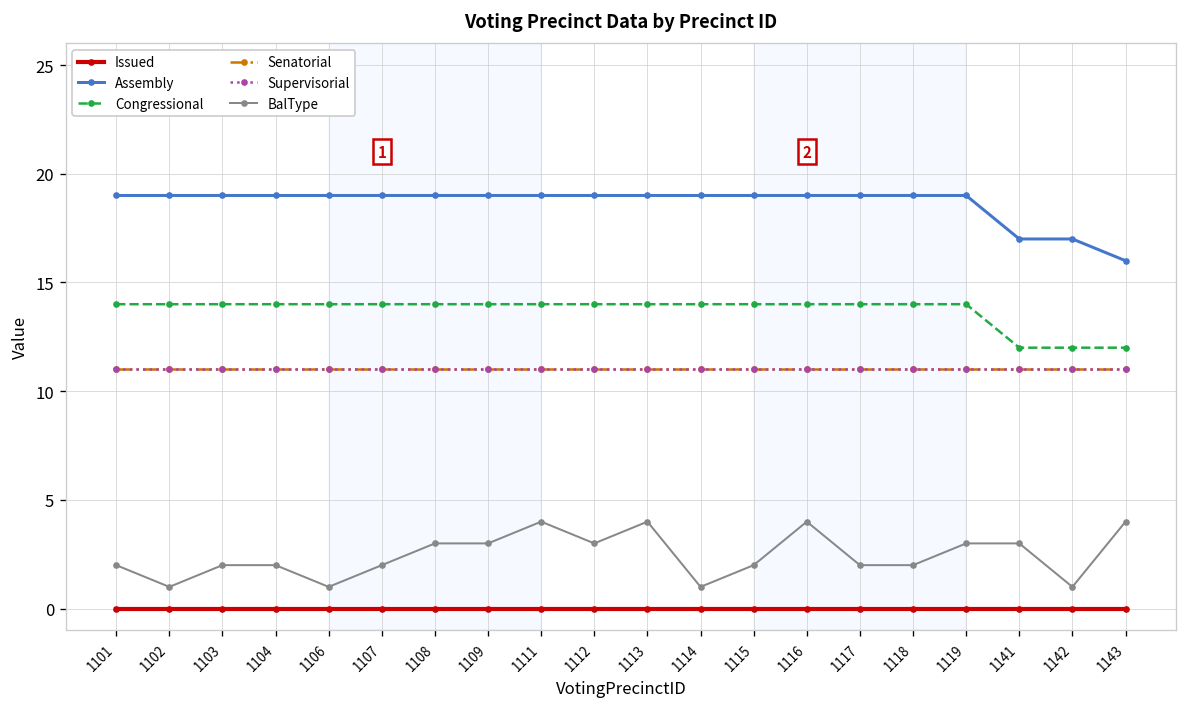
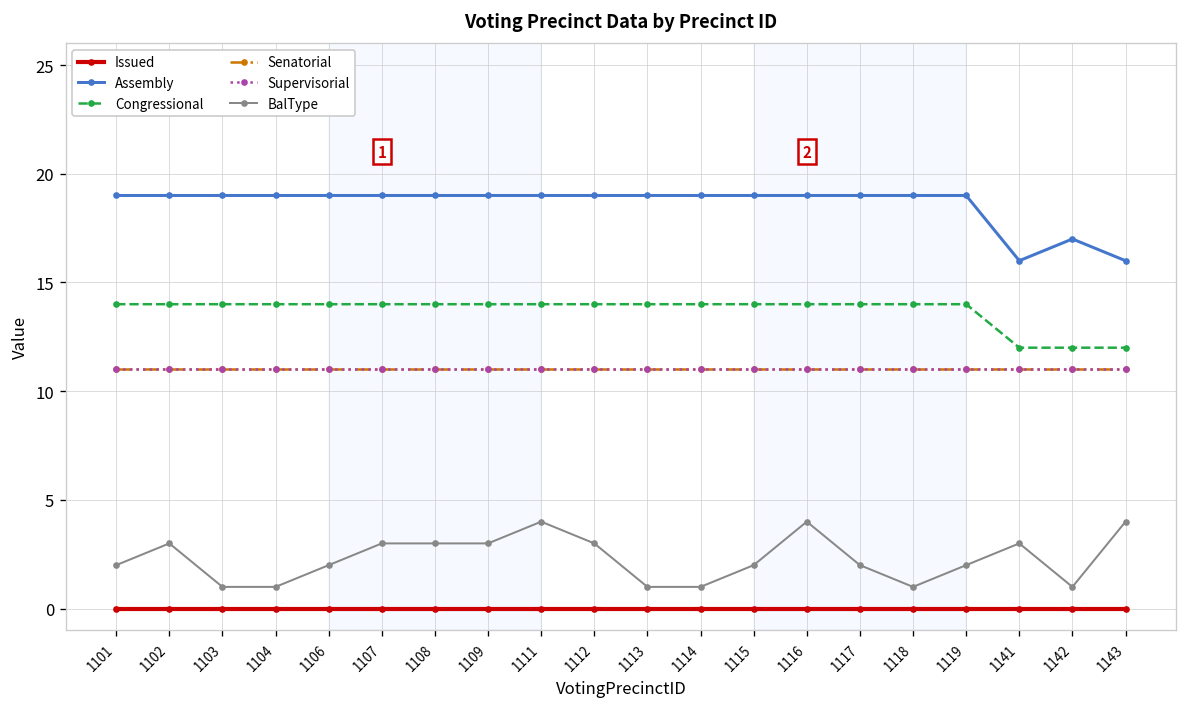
  {
    "Issued": {
      "1101": 0,
      "1102": 0,
      "1103": 0,
      "1104": 0,
      "1106": 0,
      "1107": 0,
      "1108": 0,
      "1109": 0,
      "1111": 0,
      "1112": 0,
      "1113": 0,
      "1114": 0,
      "1115": 0,
      "1116": 0,
      "1117": 0,
      "1118": 0,
      "1119": 0,
      "1141": 0,
      "1142": 0,
      "1143": 0
    },
    "Assembly": {
      "1101": 19,
      "1102": 19,
      "1103": 19,
      "1104": 19,
      "1106": 19,
      "1107": 19,
      "1108": 19,
      "1109": 19,
      "1111": 19,
      "1112": 19,
      "1113": 19,
      "1114": 19,
      "1115": 19,
      "1116": 19,
      "1117": 19,
      "1118": 19,
      "1119": 19,
-     "1141": 17,
+     "1141": 16,
      "1142": 17,
      "1143": 16
    },
    "Congressional": {
      "1101": 14,
      "1102": 14,
      "1103": 14,
      "1104": 14,
      "1106": 14,
      "1107": 14,
      "1108": 14,
      "1109": 14,
      "1111": 14,
      "1112": 14,
      "1113": 14,
      "1114": 14,
      "1115": 14,
      "1116": 14,
      "1117": 14,
      "1118": 14,
      "1119": 14,
      "1141": 12,
      "1142": 12,
      "1143": 12
    },
    "Supervisorial": {
      "1101": 11,
      "1102": 11,
      "1103": 11,
      "1104": 11,
      "1106": 11,
      "1107": 11,
      "1108": 11,
      "1109": 11,
      "1111": 11,
      "1112": 11,
      "1113": 11,
      "1114": 11,
      "1115": 11,
      "1116": 11,
      "1117": 11,
      "1118": 11,
      "1119": 11,
      "1141": 11,
      "1142": 11,
      "1143": 11
    },
    "BalType": {
      "1101": 2,
-     "1102": 1,
-     "1103": 2,
-     "1104": 2,
-     "1106": 1,
-     "1107": 2,
+     "1102": 3,
+     "1103": 1,
+     "1104": 1,
+     "1106": 2,
+     "1107": 3,
      "1108": 3,
      "1109": 3,
      "1111": 4,
      "1112": 3,
-     "1113": 4,
+     "1113": 1,
      "1114": 1,
      "1115": 2,
      "1116": 4,
      "1117": 2,
-     "1118": 2,
-     "1119": 3,
+     "1118": 1,
+     "1119": 2,
      "1141": 3,
      "1142": 1,
      "1143": 4
    }
  }
